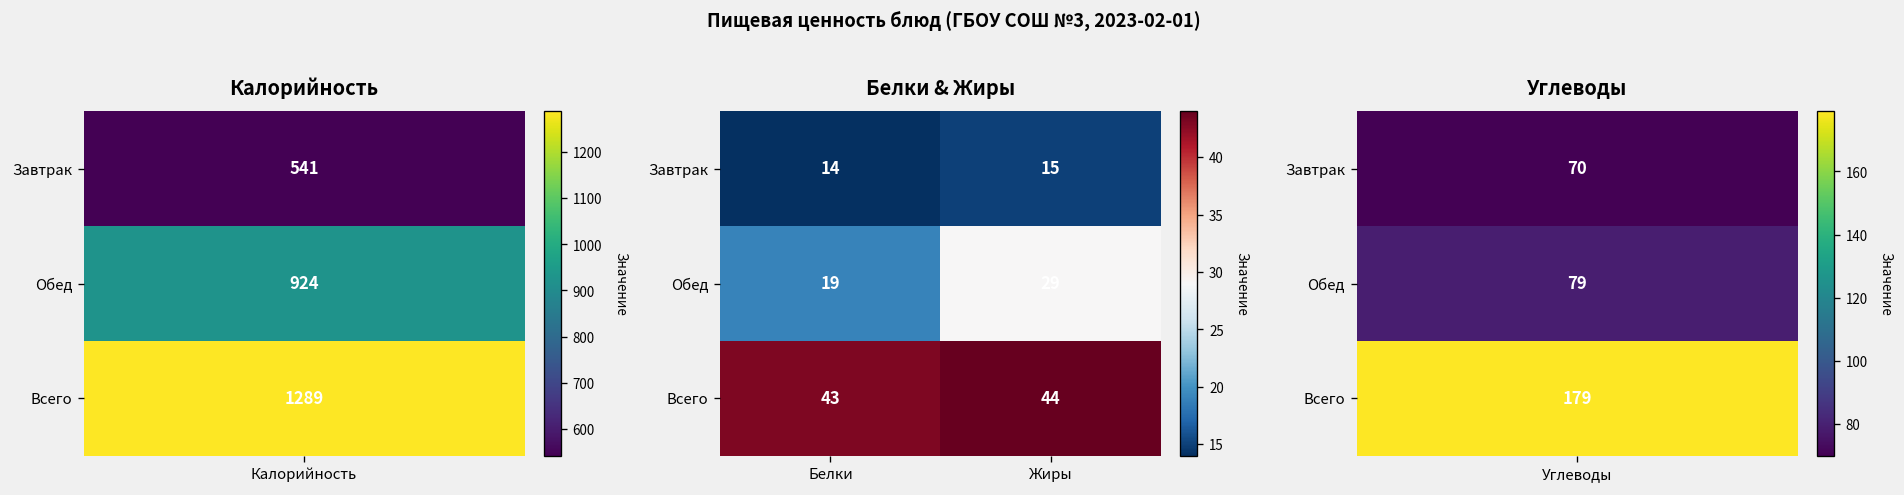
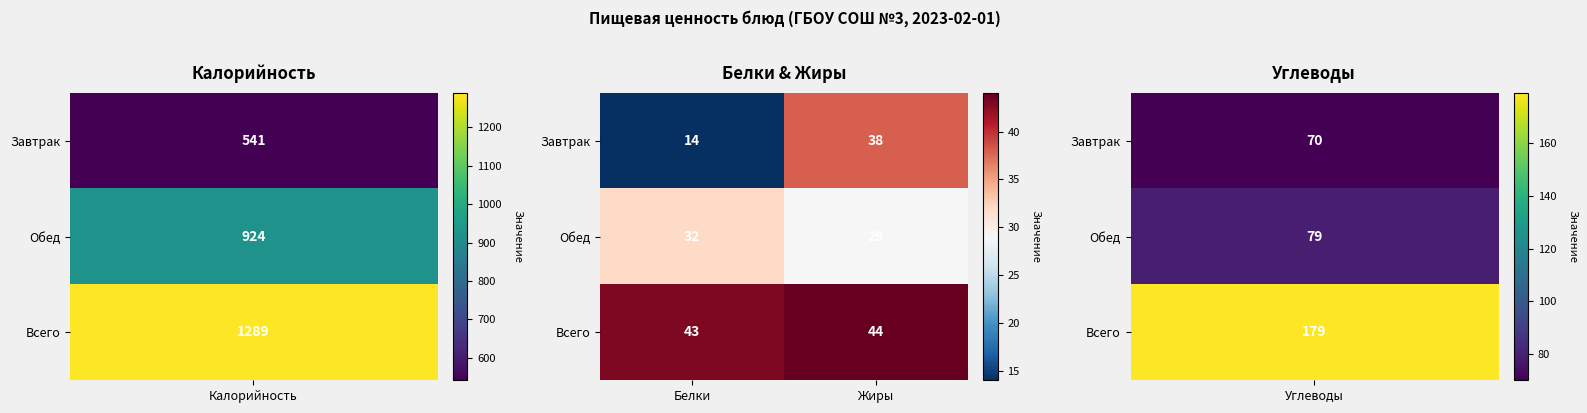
  {
    "Калорийность": {
      "Завтрак": {
        "Калорийность": 541
      },
      "Обед": {
        "Калорийность": 924
      },
      "Всего": {
        "Калорийность": 1289
      }
    },
    "Белки & Жиры": {
      "Завтрак": {
        "Белки": 14,
-       "Жиры": 15
+       "Жиры": 38
      },
      "Обед": {
-       "Белки": 19
+       "Белки": 32
      },
      "Всего": {
        "Белки": 43,
        "Жиры": 44
      }
    },
    "Углеводы": {
      "Завтрак": {
        "Углеводы": 70
      },
      "Обед": {
        "Углеводы": 79
      },
      "Всего": {
        "Углеводы": 179
      }
    }
  }
